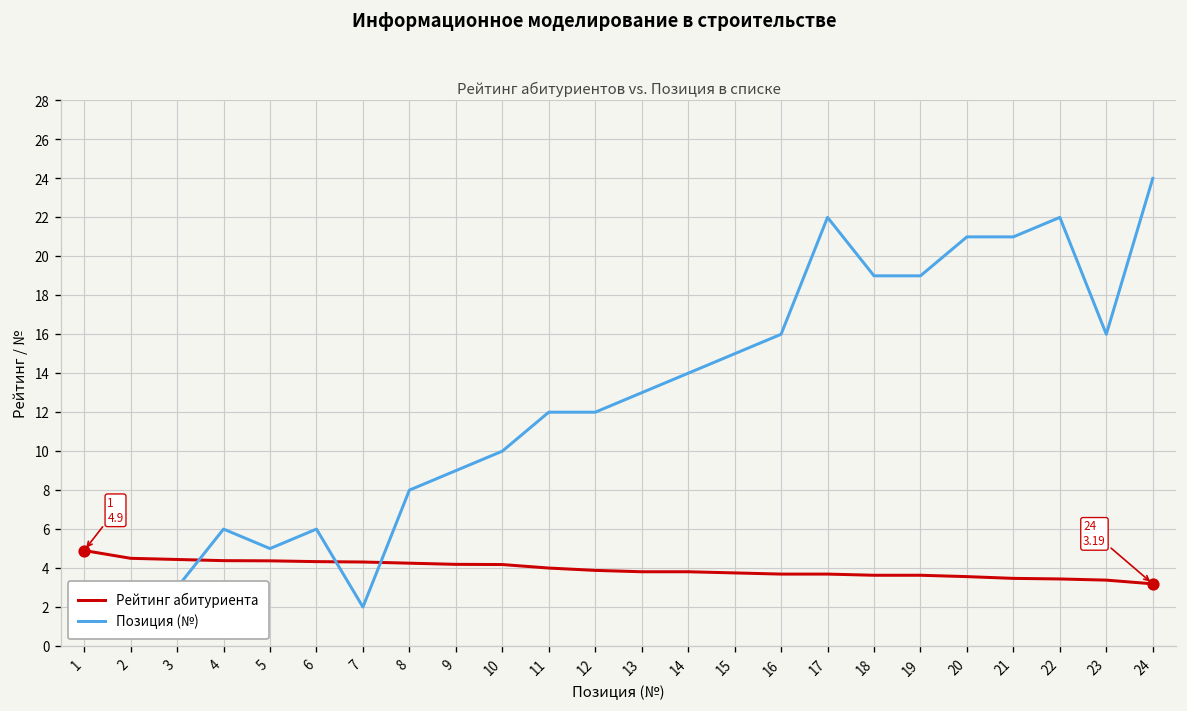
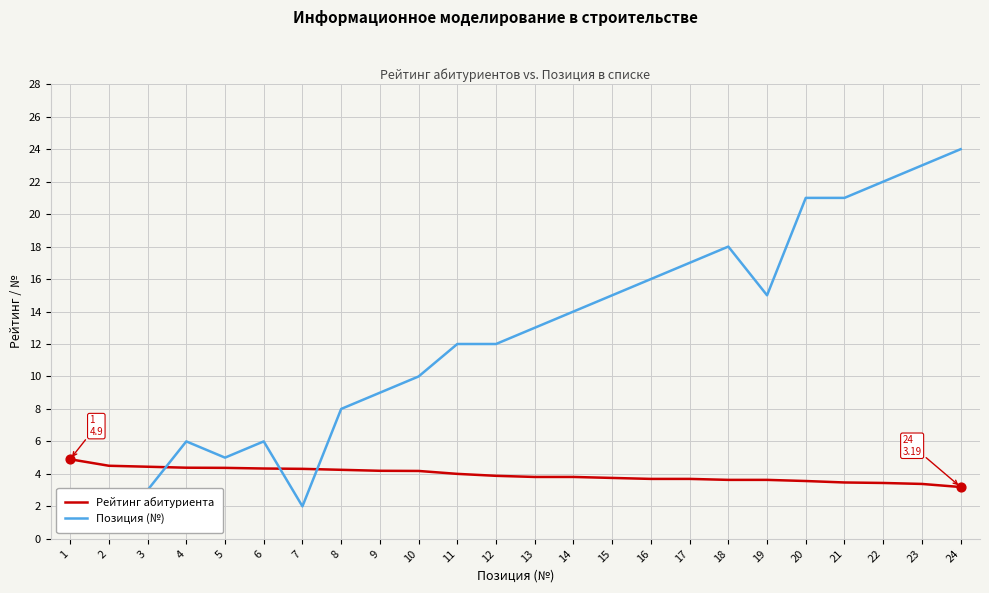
  {
    "Позиция (№)": {
      "4": 6,
      "5": 5,
      "6": 6,
      "7": 2,
      "8": 8,
      "9": 9,
      "10": 10,
      "11": 12,
      "12": 12,
      "13": 13,
      "14": 14,
      "15": 15,
      "16": 16,
-     "17": 22,
-     "18": 19,
-     "19": 19,
+     "17": 17,
+     "18": 18,
+     "19": 15,
      "20": 21,
      "21": 21,
      "22": 22,
-     "23": 16,
+     "23": 23,
      "24": 24
    }
  }
